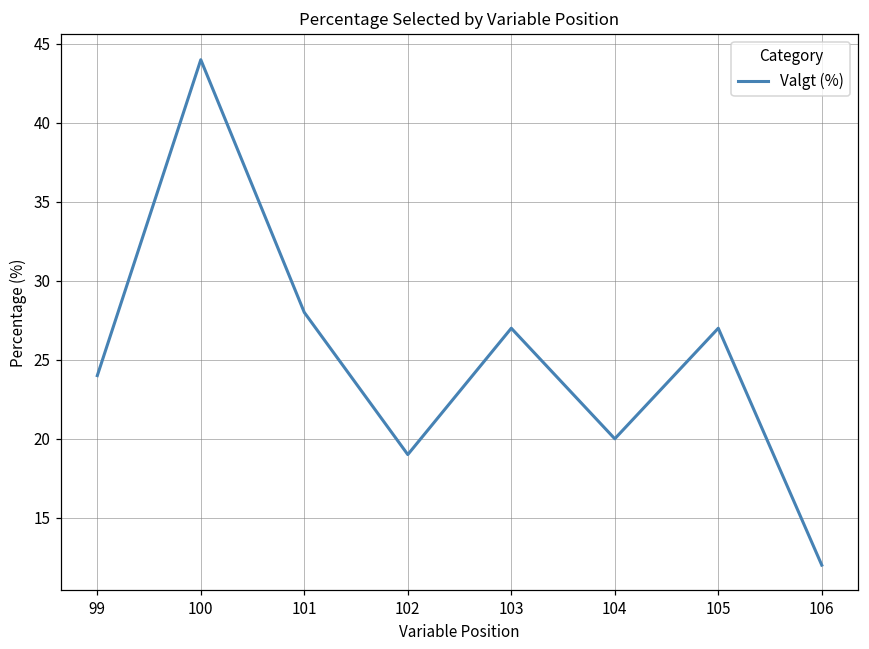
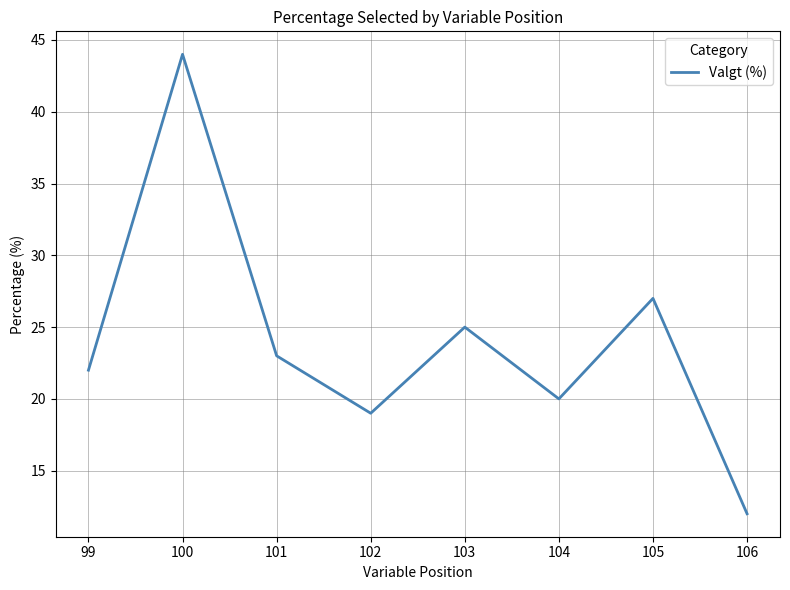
  {
-   "99": 24,
+   "99": 22,
    "100": 44,
-   "101": 28,
+   "101": 23,
    "102": 19,
-   "103": 27,
+   "103": 25,
    "104": 20,
    "105": 27,
    "106": 12
  }
